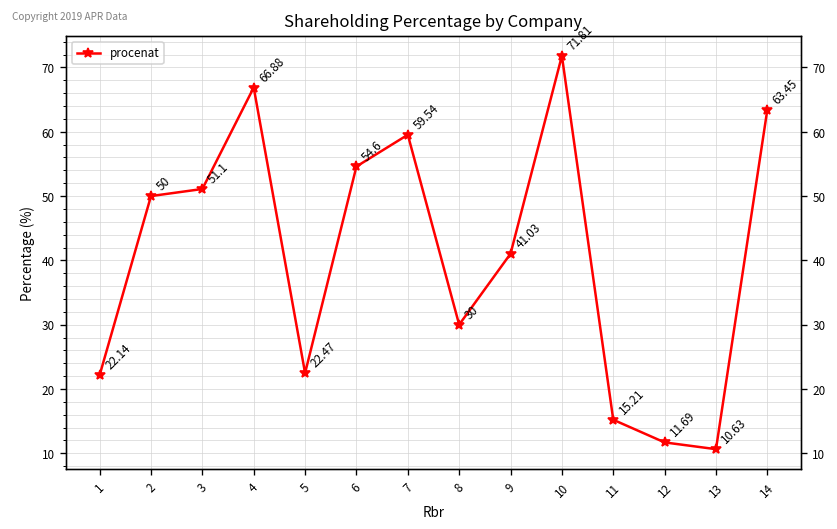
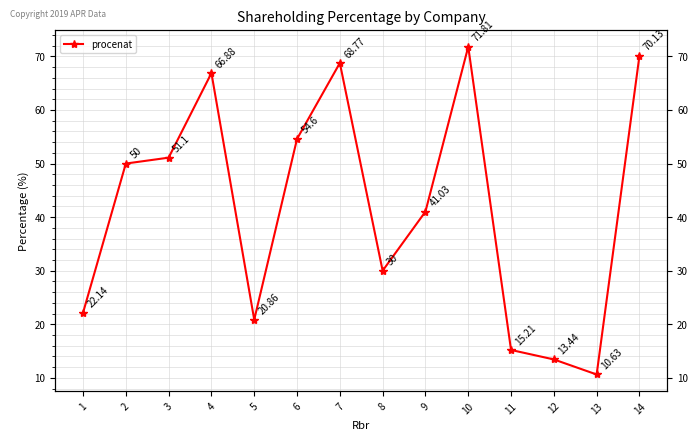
  {
    "1": 22.14,
    "2": 50,
    "3": 51.1,
    "4": 66.88,
-   "5": 22.47,
+   "5": 20.86,
    "6": 54.6,
-   "7": 59.54,
+   "7": 68.77,
    "8": 30,
    "9": 41.03,
    "10": 71.81,
    "11": 15.21,
-   "12": 11.69,
+   "12": 13.44,
    "13": 10.63,
-   "14": 63.45
+   "14": 70.13
  }
